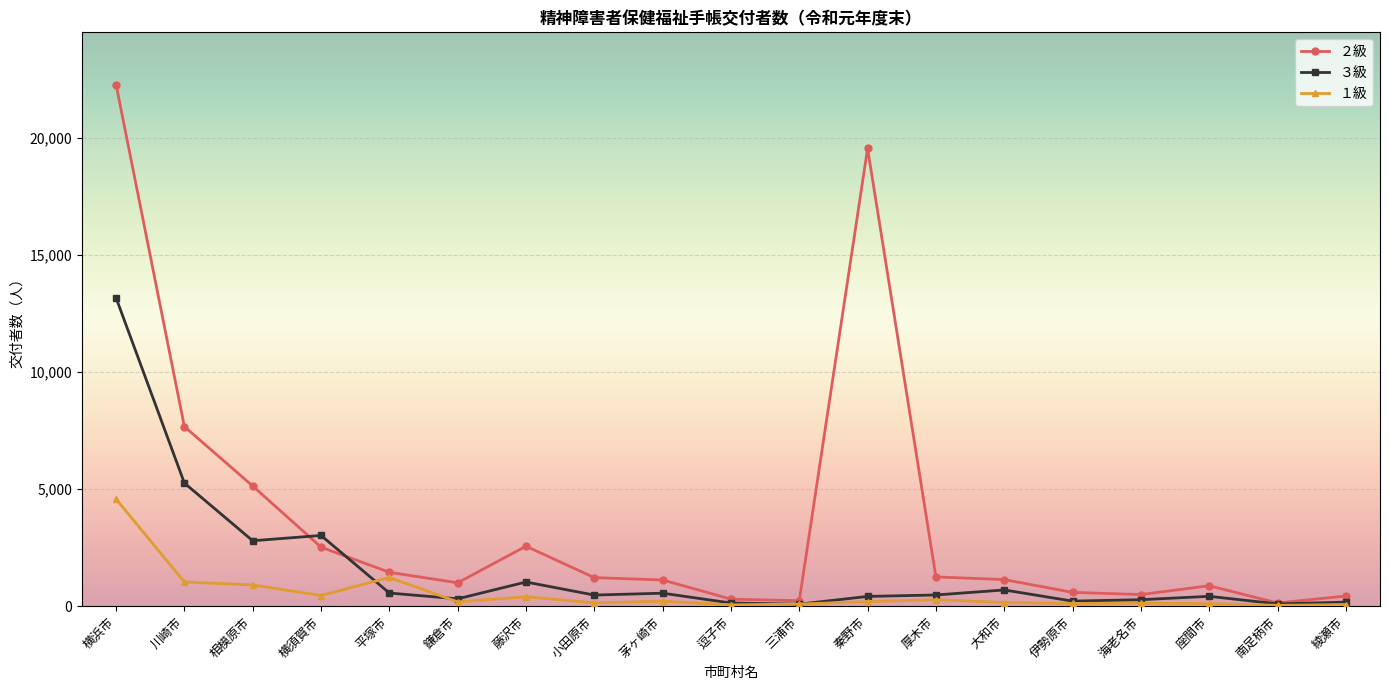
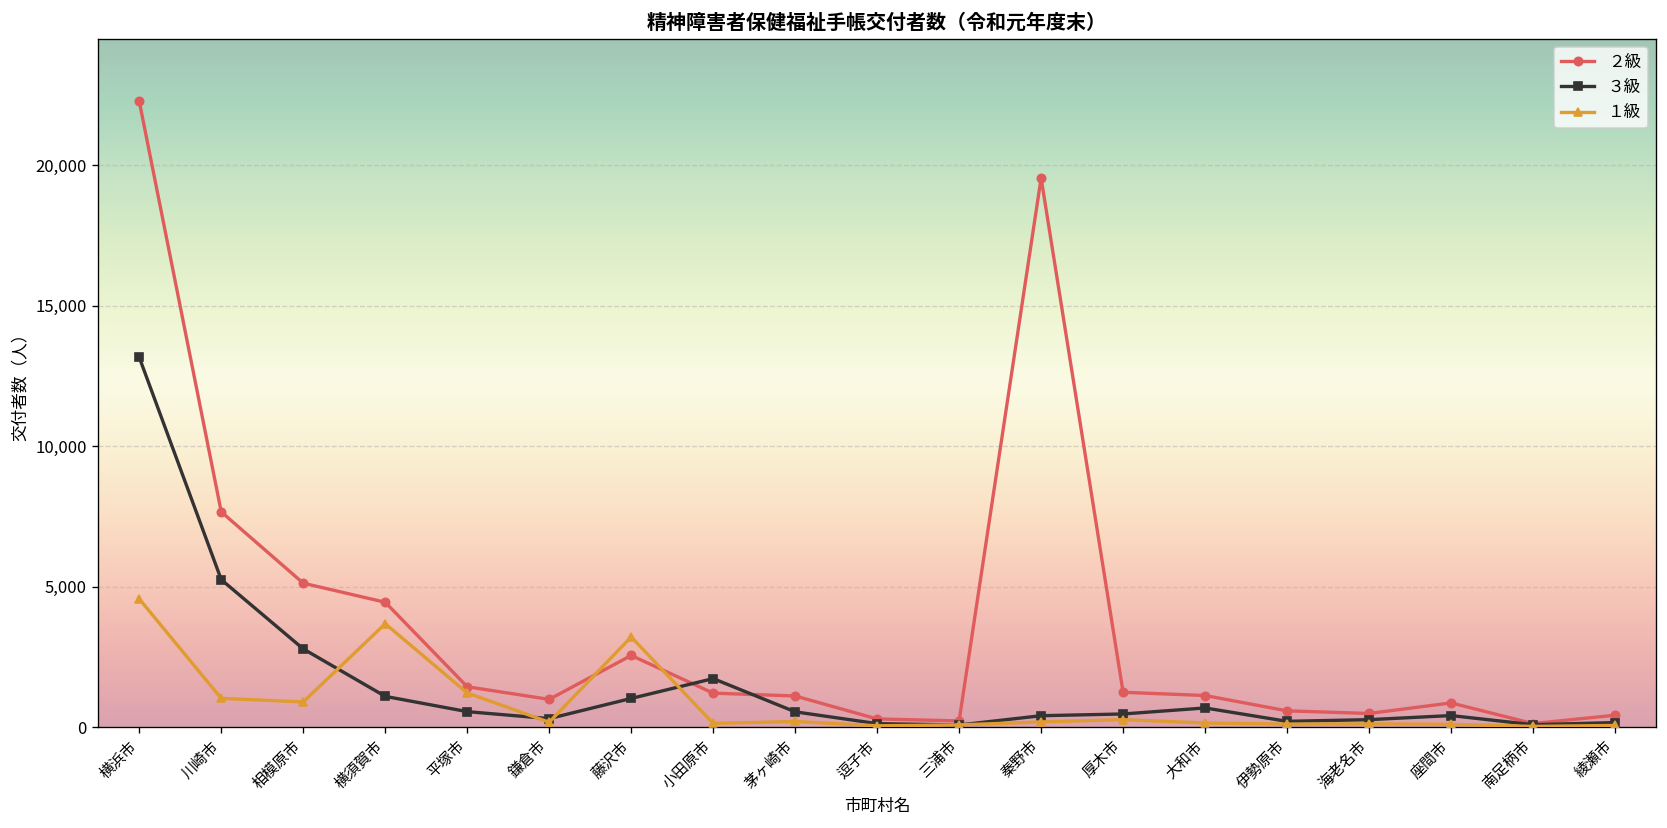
  {
    "２級": {
      "横浜市": "22,300",
      "川崎市": "7,700",
      "相模原市": "5,100",
-     "横須賀市": "2,500",
+     "横須賀市": "4,500",
      "平塚市": "1,400",
      "鎌倉市": "1,000",
      "藤沢市": "2,600",
      "小田原市": "1,200",
      "茅ヶ崎市": "1,100",
      "逗子市": "300",
      "三浦市": "200",
      "秦野市": "19,500",
      "厚木市": "1,200",
      "大和市": "1,100",
      "伊勢原市": "600",
      "海老名市": "500",
      "座間市": "900",
      "綾瀬市": "400"
    },
    "３級": {
      "横浜市": "13,200",
      "川崎市": "5,300",
      "相模原市": "2,800",
-     "横須賀市": "3,000",
+     "横須賀市": "1,100",
      "平塚市": "600",
      "鎌倉市": "300",
      "藤沢市": "1,000",
-     "小田原市": "500",
+     "小田原市": "1,700",
      "茅ヶ崎市": "600",
      "秦野市": "400",
      "厚木市": "500",
      "大和市": "700",
      "海老名市": "300",
      "座間市": "400"
    },
    "１級": {
      "横浜市": "4,600",
      "川崎市": "1,000",
      "相模原市": "900",
-     "横須賀市": "500",
+     "横須賀市": "3,700",
      "平塚市": "1,200",
      "鎌倉市": "200",
-     "藤沢市": "400",
+     "藤沢市": "3,200",
      "小田原市": "100",
      "茅ヶ崎市": "200",
      "秦野市": "200",
      "厚木市": "300",
      "大和市": "200",
      "海老名市": "100",
      "座間市": "100"
    }
  }
